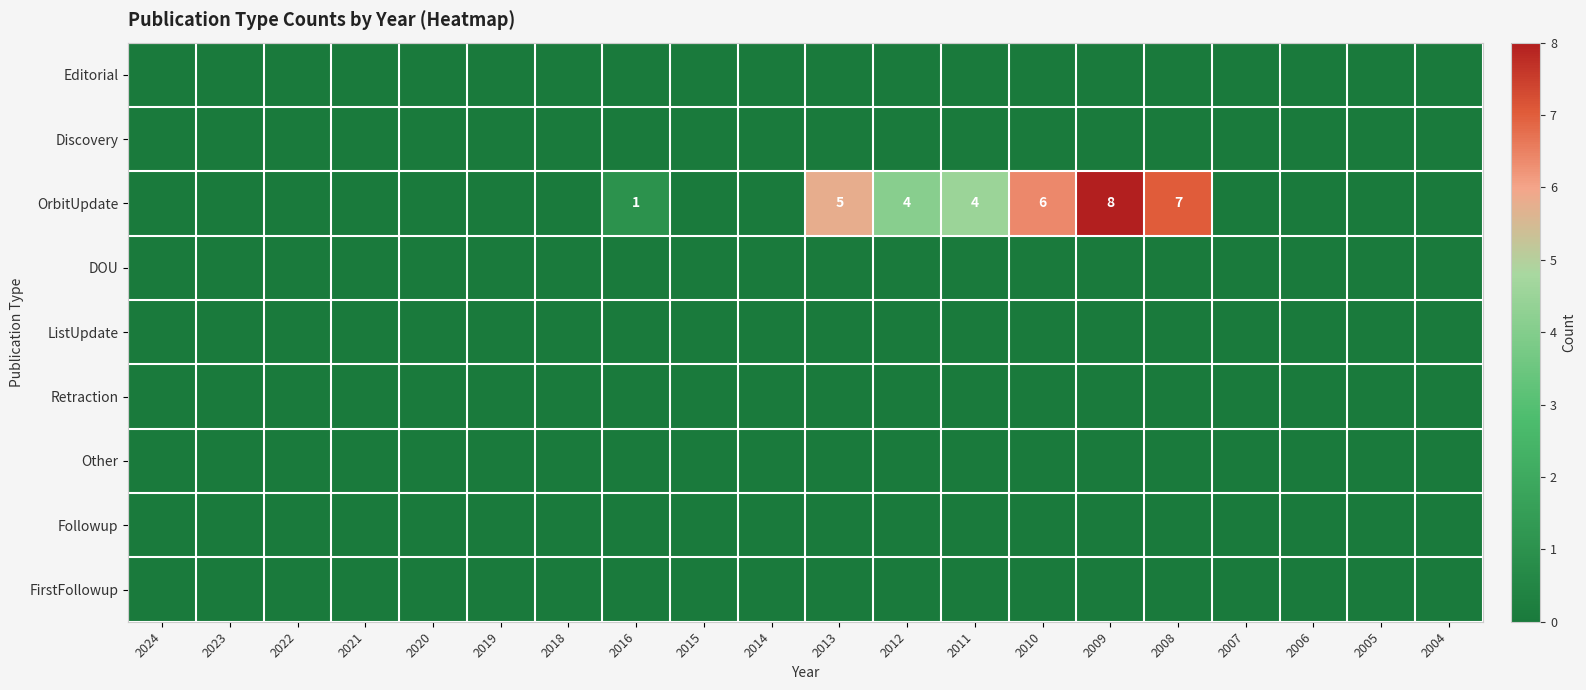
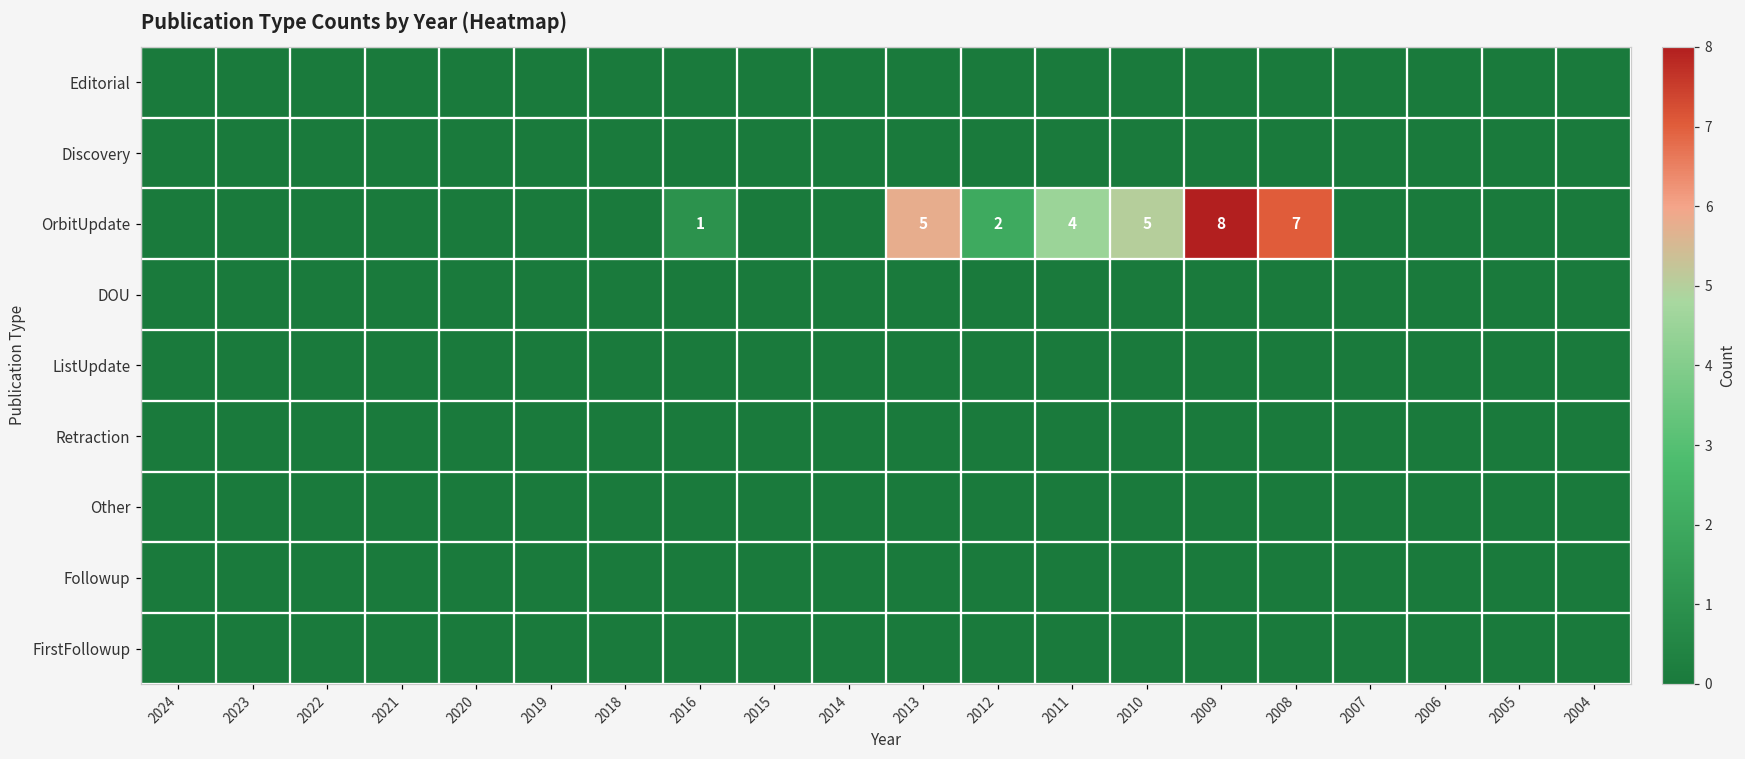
  {
    "OrbitUpdate": {
      "2016": 1,
      "2013": 5,
-     "2012": 4,
+     "2012": 2,
      "2011": 4,
-     "2010": 6,
+     "2010": 5,
      "2009": 8,
      "2008": 7
    }
  }
